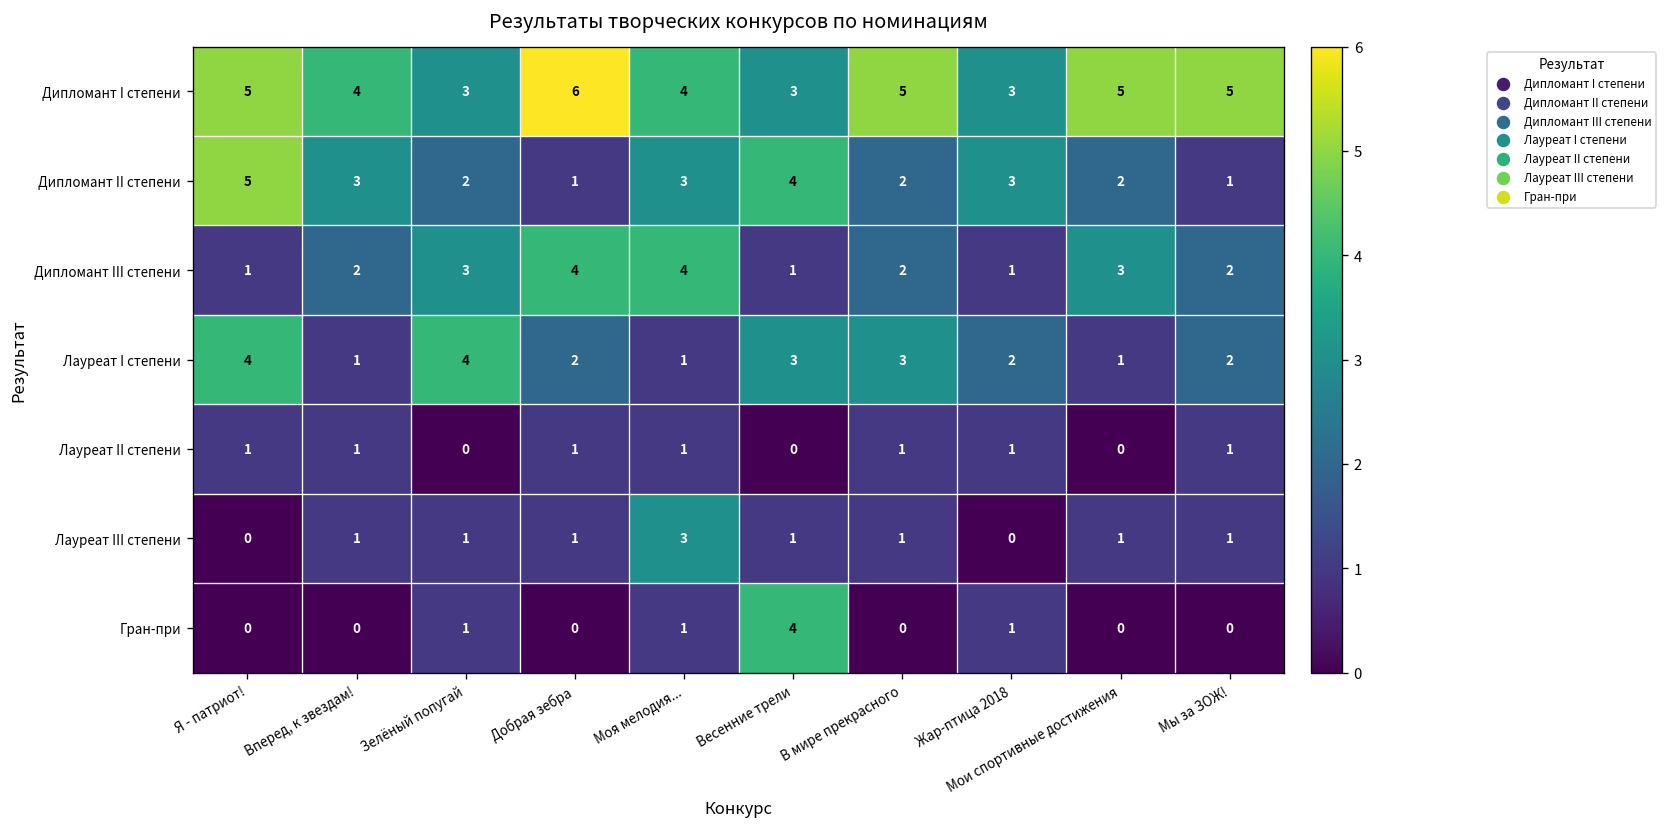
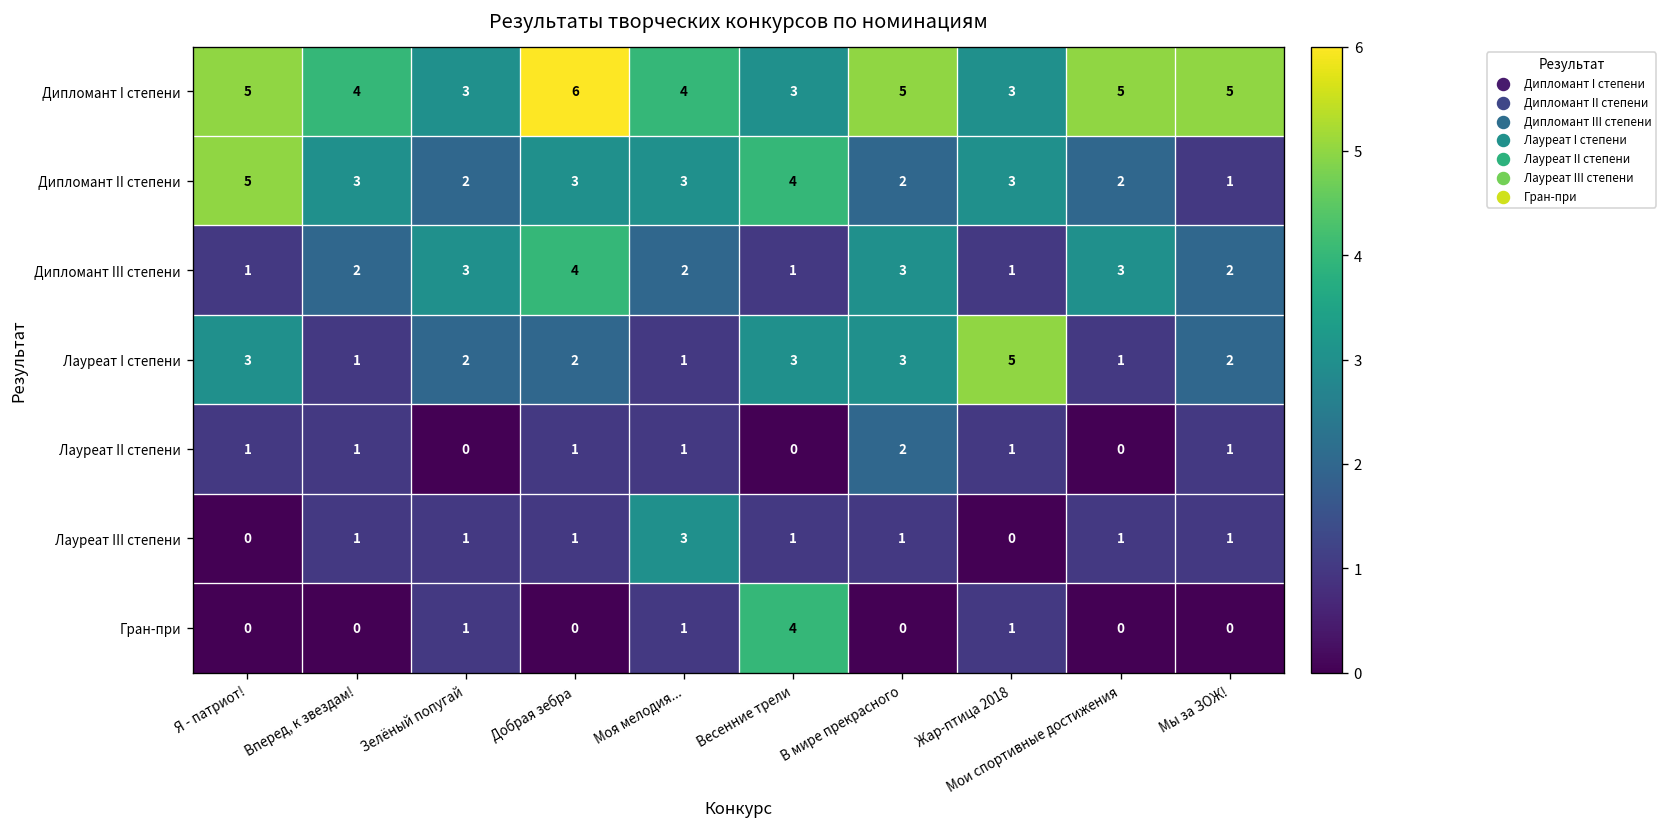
  {
    "Дипломант I степени": {
      "Я - патриот!": 5,
      "Вперед, к звездам!": 4,
      "Зелёный попугай": 3,
      "Добрая зебра": 6,
      "Моя мелодия...": 4,
      "Весенние трели": 3,
      "В мире прекрасного": 5,
      "Жар-птица 2018": 3,
      "Мои спортивные достижения": 5,
      "Мы за ЗОЖ!": 5
    },
    "Дипломант II степени": {
      "Я - патриот!": 5,
      "Вперед, к звездам!": 3,
      "Зелёный попугай": 2,
-     "Добрая зебра": 1,
+     "Добрая зебра": 3,
      "Моя мелодия...": 3,
      "Весенние трели": 4,
      "В мире прекрасного": 2,
      "Жар-птица 2018": 3,
      "Мои спортивные достижения": 2,
      "Мы за ЗОЖ!": 1
    },
    "Дипломант III степени": {
      "Я - патриот!": 1,
      "Вперед, к звездам!": 2,
      "Зелёный попугай": 3,
      "Добрая зебра": 4,
-     "Моя мелодия...": 4,
+     "Моя мелодия...": 2,
      "Весенние трели": 1,
-     "В мире прекрасного": 2,
+     "В мире прекрасного": 3,
      "Жар-птица 2018": 1,
      "Мои спортивные достижения": 3,
      "Мы за ЗОЖ!": 2
    },
    "Лауреат I степени": {
-     "Я - патриот!": 4,
+     "Я - патриот!": 3,
      "Вперед, к звездам!": 1,
-     "Зелёный попугай": 4,
+     "Зелёный попугай": 2,
      "Добрая зебра": 2,
      "Моя мелодия...": 1,
      "Весенние трели": 3,
      "В мире прекрасного": 3,
-     "Жар-птица 2018": 2,
+     "Жар-птица 2018": 5,
      "Мои спортивные достижения": 1,
      "Мы за ЗОЖ!": 2
    },
    "Лауреат II степени": {
      "Я - патриот!": 1,
      "Вперед, к звездам!": 1,
      "Зелёный попугай": 0,
      "Добрая зебра": 1,
      "Моя мелодия...": 1,
      "Весенние трели": 0,
-     "В мире прекрасного": 1,
+     "В мире прекрасного": 2,
      "Жар-птица 2018": 1,
      "Мои спортивные достижения": 0,
      "Мы за ЗОЖ!": 1
    },
    "Лауреат III степени": {
      "Я - патриот!": 0,
      "Вперед, к звездам!": 1,
      "Зелёный попугай": 1,
      "Добрая зебра": 1,
      "Моя мелодия...": 3,
      "Весенние трели": 1,
      "В мире прекрасного": 1,
      "Жар-птица 2018": 0,
      "Мои спортивные достижения": 1,
      "Мы за ЗОЖ!": 1
    },
    "Гран-при": {
      "Я - патриот!": 0,
      "Вперед, к звездам!": 0,
      "Зелёный попугай": 1,
      "Добрая зебра": 0,
      "Моя мелодия...": 1,
      "Весенние трели": 4,
      "В мире прекрасного": 0,
      "Жар-птица 2018": 1,
      "Мои спортивные достижения": 0,
      "Мы за ЗОЖ!": 0
    }
  }
